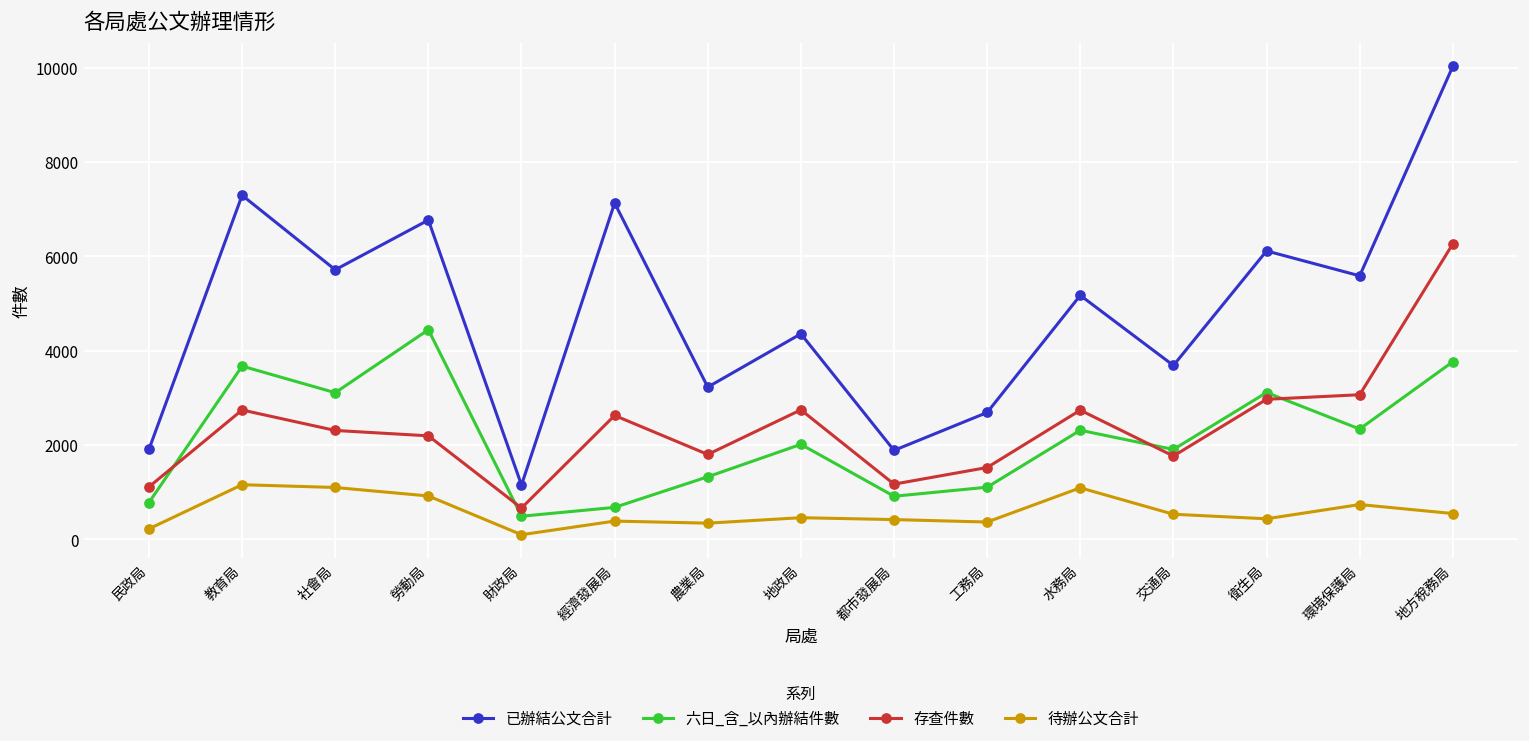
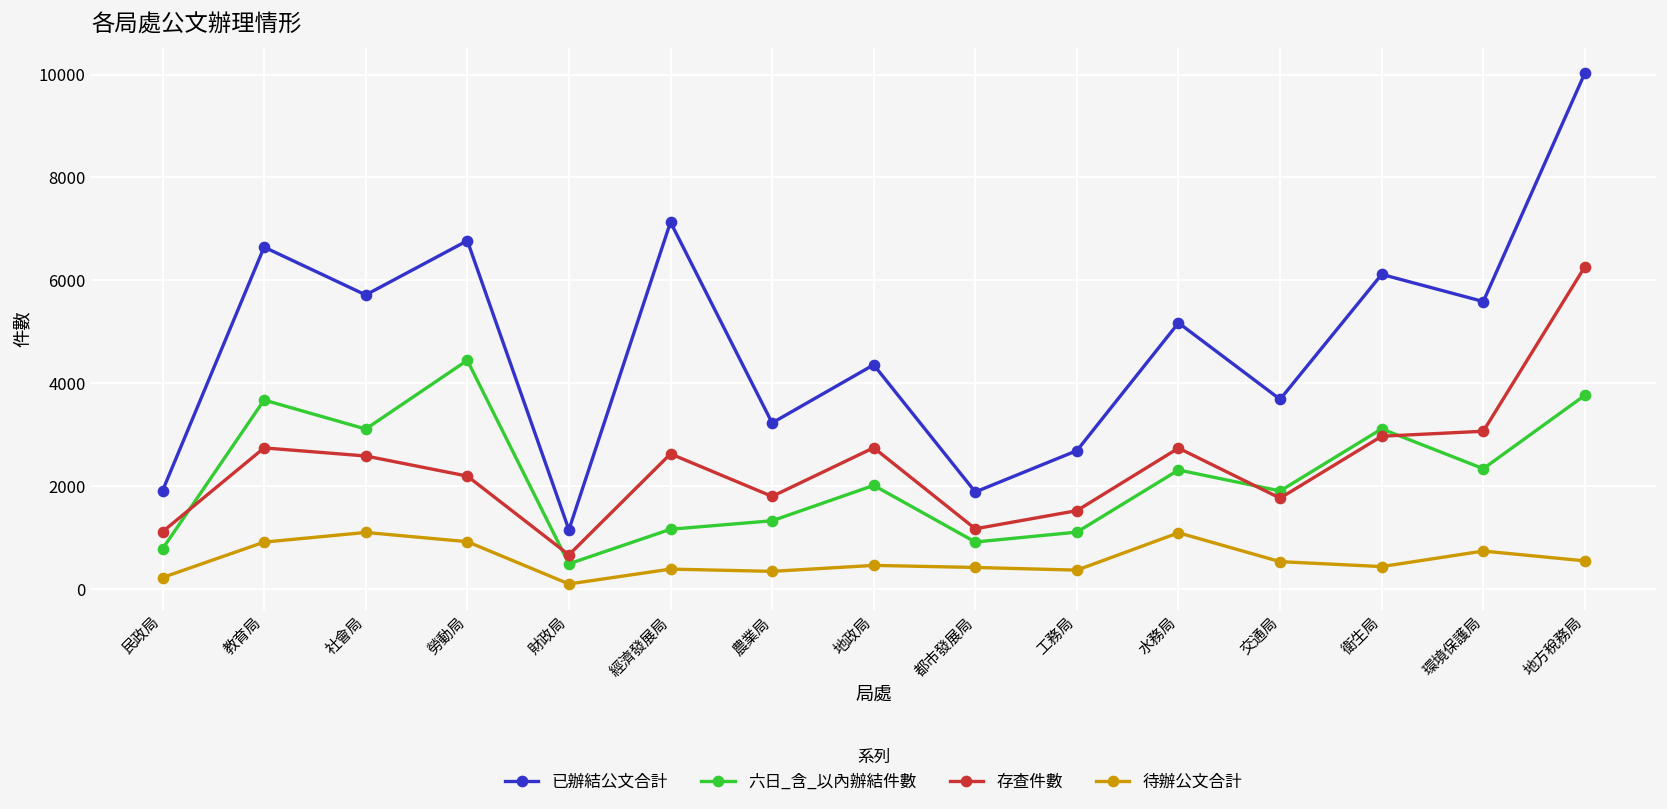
  {
    "已辦結公文合計": {
      "民政局": 1900,
-     "教育局": 7300,
+     "教育局": 6600,
      "社會局": 5700,
      "勞動局": 6800,
      "財政局": 1100,
      "經濟發展局": 7100,
      "農業局": 3200,
      "地政局": 4400,
      "都市發展局": 1900,
      "工務局": 2700,
      "水務局": 5200,
      "交通局": 3700,
      "衛生局": 6100,
      "環境保護局": 5600,
      "地方稅務局": 10000
    },
    "六日_含_以內辦結件數": {
      "民政局": 800,
      "教育局": 3700,
      "社會局": 3100,
      "勞動局": 4400,
      "財政局": 500,
-     "經濟發展局": 700,
+     "經濟發展局": 1200,
      "農業局": 1300,
      "地政局": 2000,
      "都市發展局": 900,
      "工務局": 1100,
      "水務局": 2300,
      "交通局": 1900,
      "衛生局": 3100,
      "環境保護局": 2300,
      "地方稅務局": 3800
    },
    "存查件數": {
      "民政局": 1100,
      "教育局": 2700,
-     "社會局": 2300,
+     "社會局": 2600,
      "勞動局": 2200,
      "財政局": 700,
      "經濟發展局": 2600,
      "農業局": 1800,
      "地政局": 2700,
      "都市發展局": 1200,
      "工務局": 1500,
      "水務局": 2700,
      "交通局": 1800,
      "衛生局": 3000,
      "環境保護局": 3100,
      "地方稅務局": 6300
    },
    "待辦公文合計": {
      "民政局": 200,
-     "教育局": 1200,
+     "教育局": 900,
      "社會局": 1100,
      "勞動局": 900,
      "財政局": 100,
      "經濟發展局": 400,
      "農業局": 300,
      "地政局": 500,
      "都市發展局": 400,
      "工務局": 400,
      "水務局": 1100,
      "交通局": 500,
      "衛生局": 400,
      "環境保護局": 700,
      "地方稅務局": 500
    }
  }
